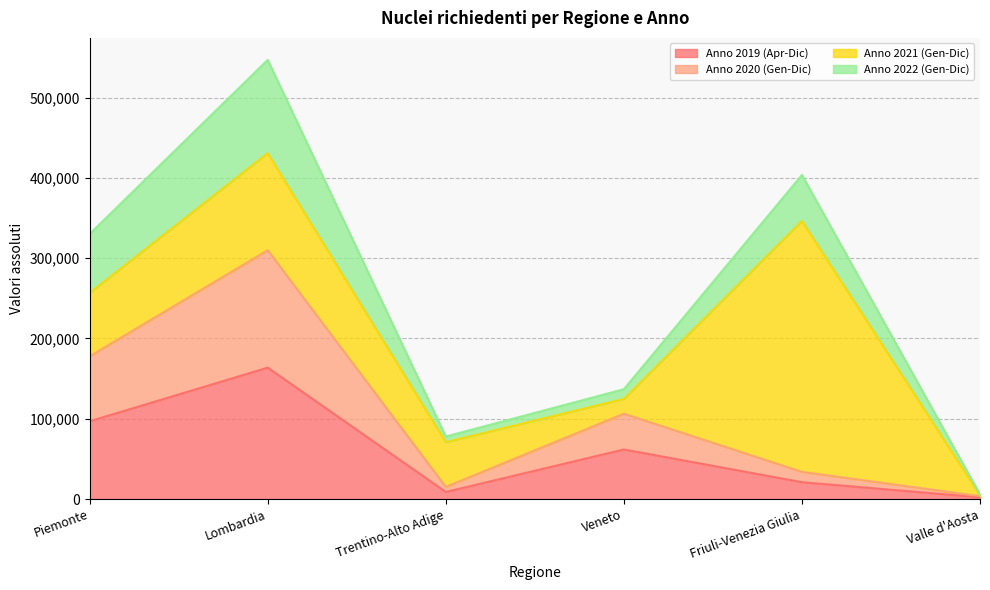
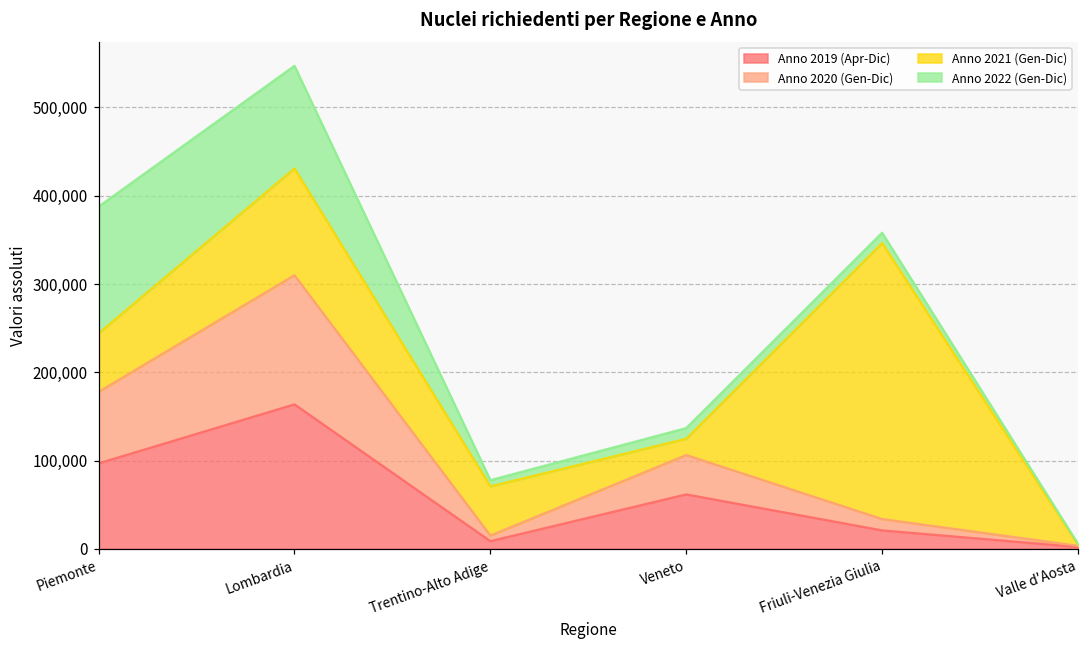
  {
    "Anno 2021 (Gen-Dic)": {
-     "Piemonte": "80,000",
+     "Piemonte": "70,000",
      "Lombardia": "120,000",
      "Trentino-Alto Adige": "60,000",
      "Veneto": "20,000",
      "Friuli-Venezia Giulia": "310,000"
    },
    "Anno 2022 (Gen-Dic)": {
-     "Piemonte": "70,000",
+     "Piemonte": "140,000",
      "Lombardia": "120,000",
      "Trentino-Alto Adige": "10,000",
      "Veneto": "10,000",
-     "Friuli-Venezia Giulia": "60,000"
+     "Friuli-Venezia Giulia": "10,000"
    }
  }
